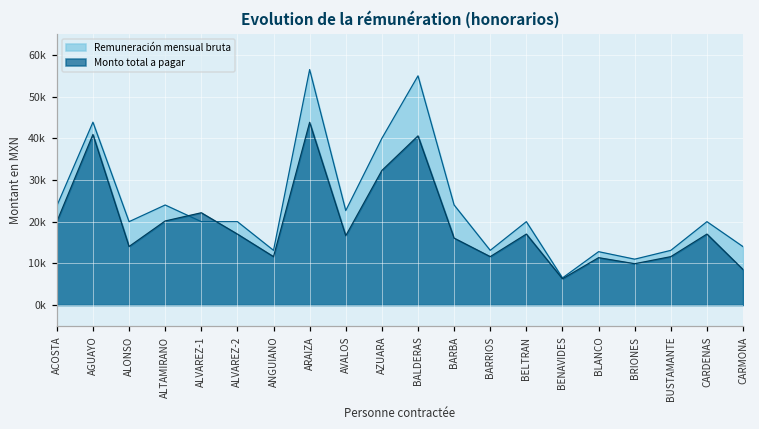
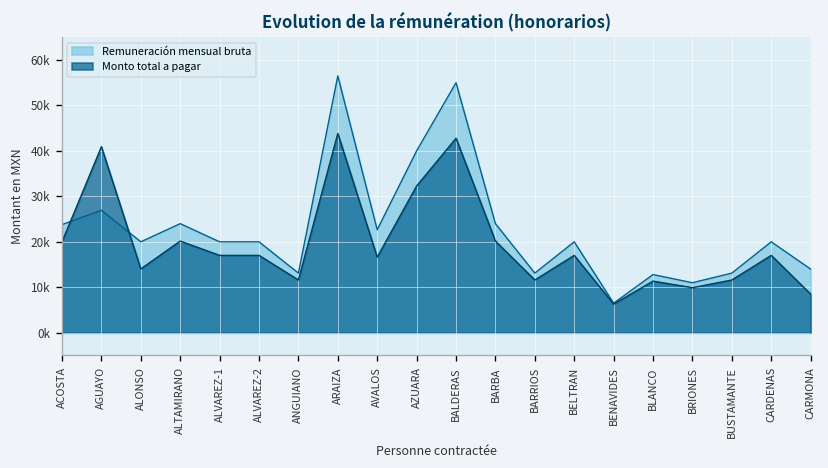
  {
    "Remuneración mensual bruta": {
      "ACOSTA": 24000,
-     "AGUAYO": 44000,
+     "AGUAYO": 27000,
      "ALONSO": 20000,
      "ALTAMIRANO": 24000,
      "ALVAREZ-1": 20000,
      "ALVAREZ-2": 20000,
      "ANGUIANO": 13000,
      "ARAIZA": 57000,
      "AVALOS": 23000,
      "AZUARA": 40000,
      "BALDERAS": 55000,
      "BARBA": 24000,
      "BARRIOS": 13000,
      "BELTRAN": 20000,
      "BLANCO": 13000,
      "BRIONES": 11000,
      "BUSTAMANTE": 13000,
      "CARDENAS": 20000,
      "CARMONA": 14000
    },
    "Monto total a pagar": {
      "ACOSTA": 20000,
      "AGUAYO": 41000,
      "ALONSO": 14000,
      "ALTAMIRANO": 20000,
-     "ALVAREZ-1": 22000,
+     "ALVAREZ-1": 17000,
      "ALVAREZ-2": 17000,
      "ANGUIANO": 12000,
      "ARAIZA": 44000,
      "AVALOS": 17000,
      "AZUARA": 32000,
-     "BALDERAS": 41000,
-     "BARBA": 16000,
+     "BALDERAS": 43000,
+     "BARBA": 20000,
      "BARRIOS": 12000,
      "BELTRAN": 17000,
      "BLANCO": 11000,
      "BRIONES": 10000,
      "BUSTAMANTE": 12000,
      "CARDENAS": 17000,
      "CARMONA": 9000
    }
  }
